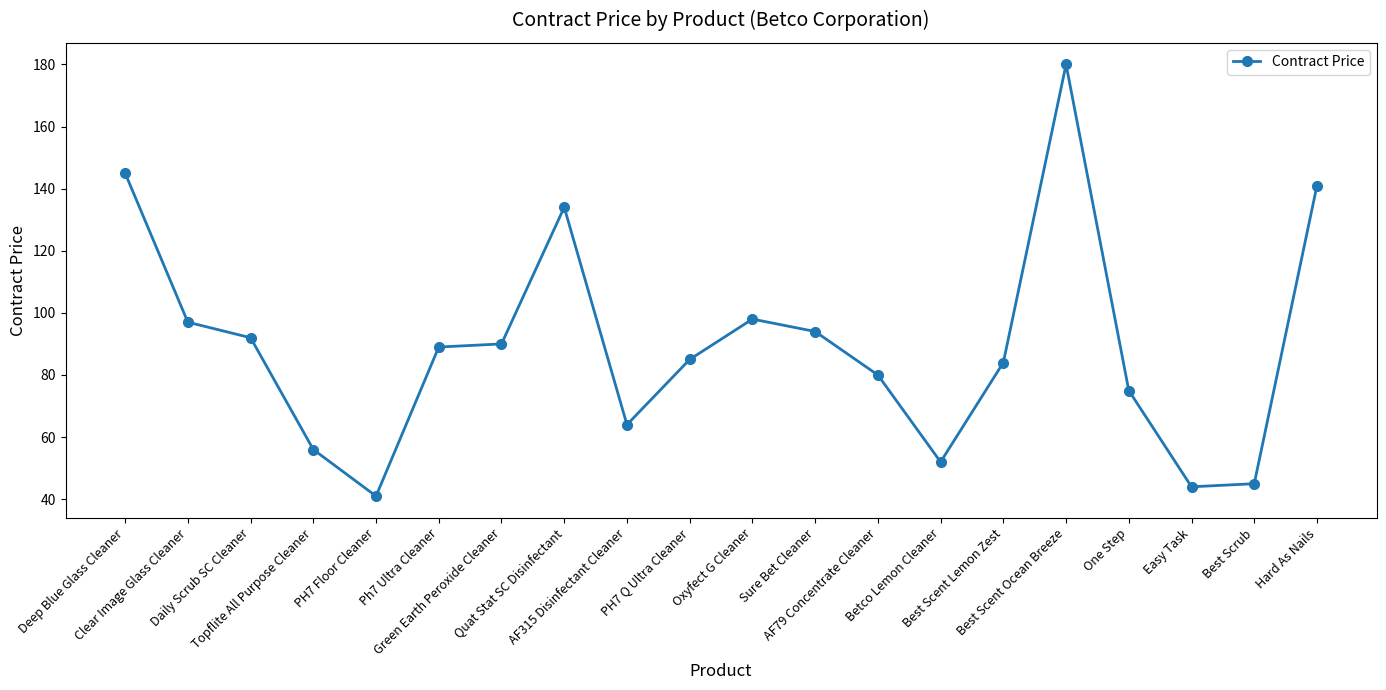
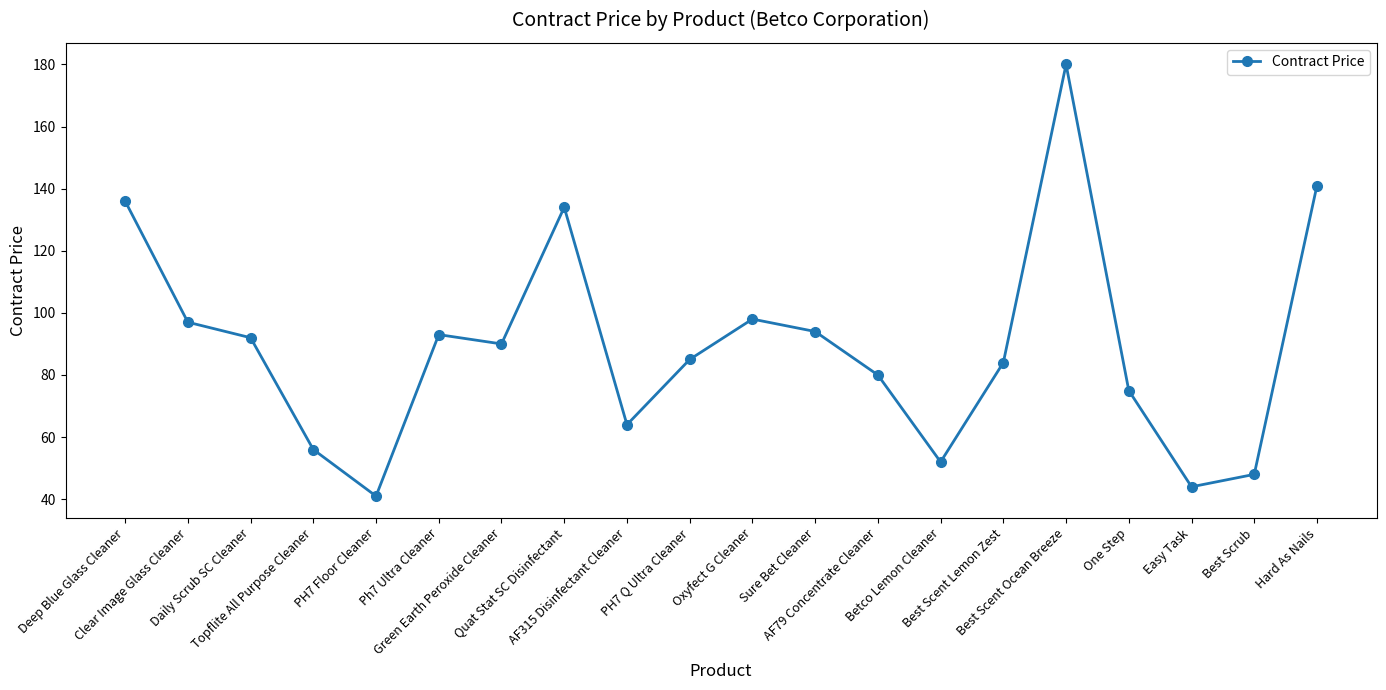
  {
-   "Deep Blue Glass Cleaner": 145,
+   "Deep Blue Glass Cleaner": 136,
    "Clear Image Glass Cleaner": 97,
    "Daily Scrub SC Cleaner": 92,
    "Topflite All Purpose Cleaner": 56,
    "PH7 Floor Cleaner": 41,
-   "Ph7 Ultra Cleaner": 89,
+   "Ph7 Ultra Cleaner": 93,
    "Green Earth Peroxide Cleaner": 90,
    "Quat Stat SC Disinfectant": 134,
    "AF315 Disinfectant Cleaner": 64,
    "PH7 Q Ultra Cleaner": 85,
    "Oxyfect G Cleaner": 98,
    "Sure Bet Cleaner": 94,
    "AF79 Concentrate Cleaner": 80,
    "Betco Lemon Cleaner": 52,
    "Best Scent Lemon Zest": 84,
    "Best Scent Ocean Breeze": 180,
    "One Step": 75,
    "Easy Task": 44,
-   "Best Scrub": 45,
+   "Best Scrub": 48,
    "Hard As Nails": 141
  }
